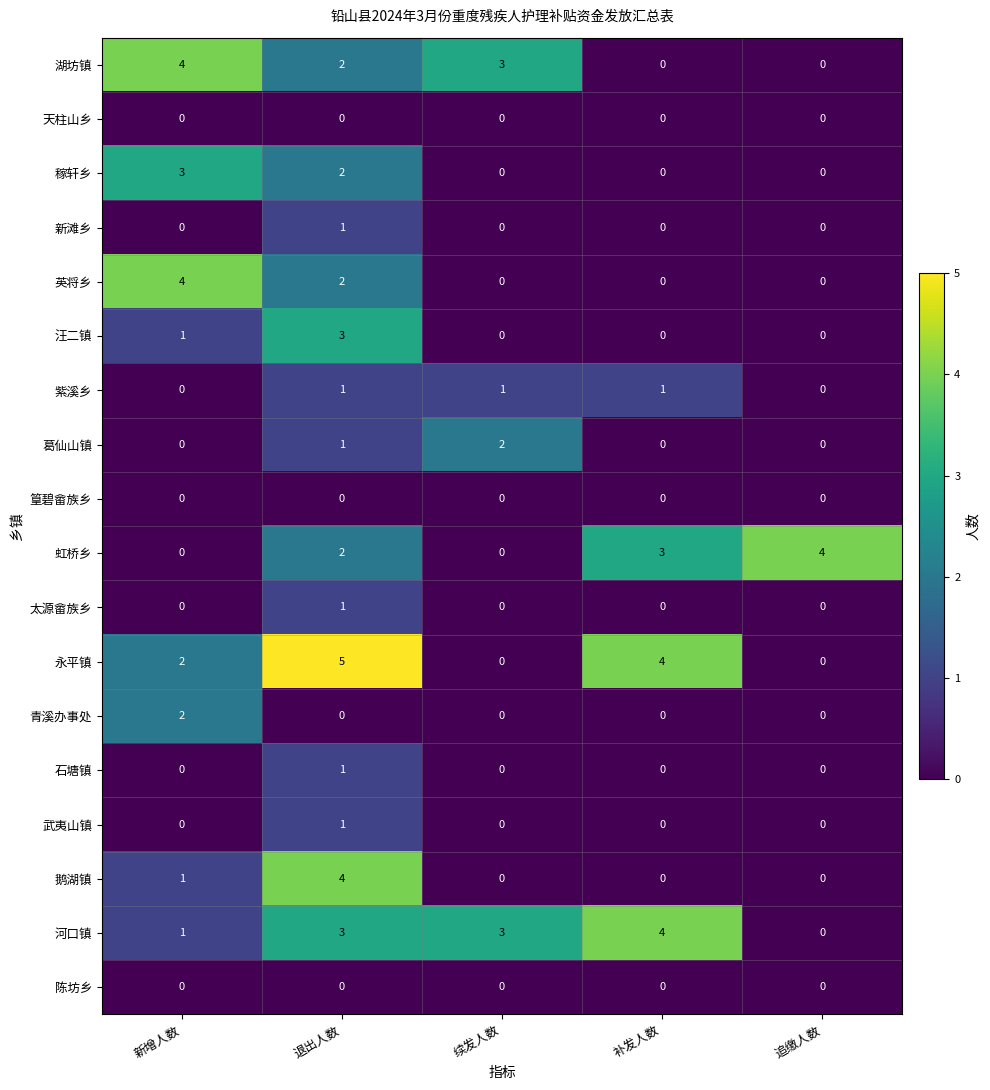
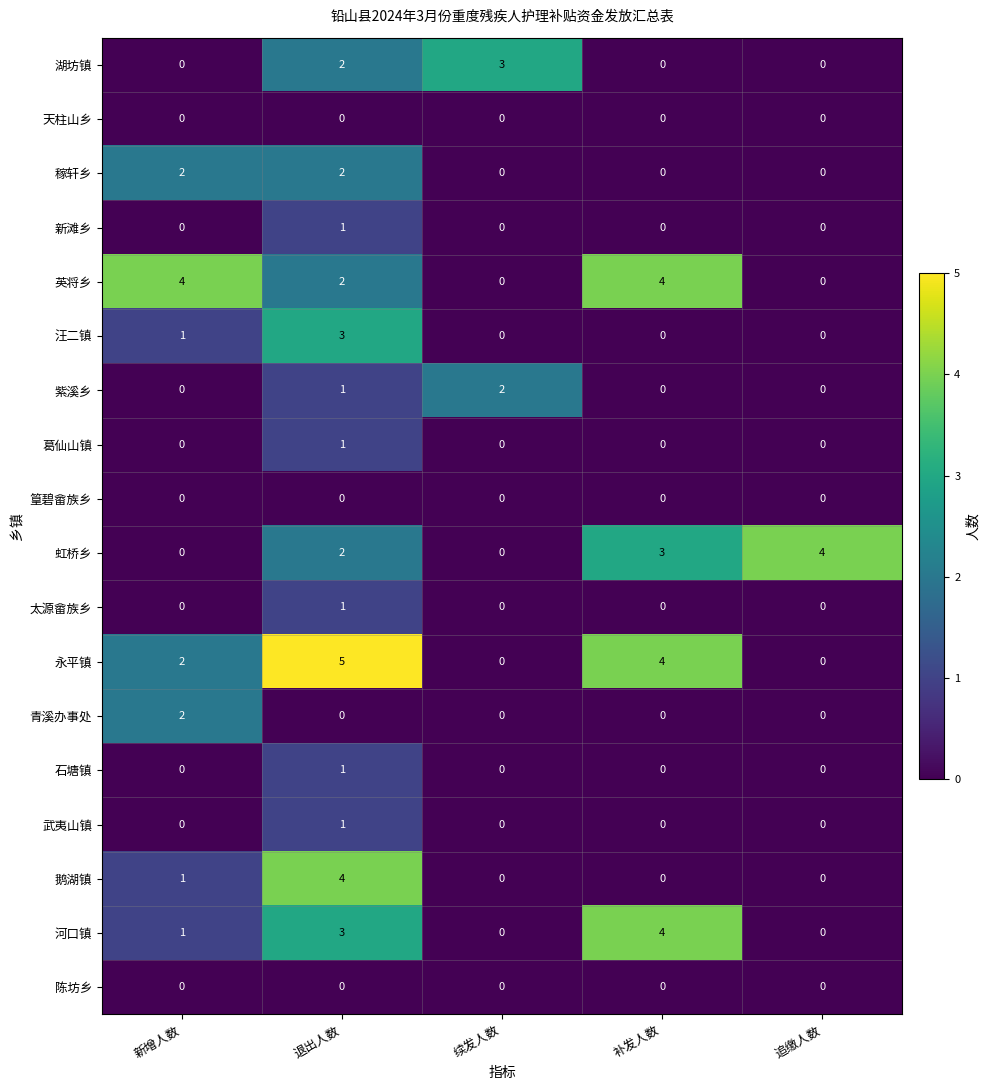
  {
    "湖坊镇": {
-     "新增人数": 4,
+     "新增人数": 0,
      "退出人数": 2,
      "续发人数": 3,
      "补发人数": 0,
      "追缴人数": 0
    },
    "天柱山乡": {
      "新增人数": 0,
      "退出人数": 0,
      "续发人数": 0,
      "补发人数": 0,
      "追缴人数": 0
    },
    "稼轩乡": {
-     "新增人数": 3,
+     "新增人数": 2,
      "退出人数": 2,
      "续发人数": 0,
      "补发人数": 0,
      "追缴人数": 0
    },
    "新滩乡": {
      "新增人数": 0,
      "退出人数": 1,
      "续发人数": 0,
      "补发人数": 0,
      "追缴人数": 0
    },
    "英将乡": {
      "新增人数": 4,
      "退出人数": 2,
      "续发人数": 0,
-     "补发人数": 0,
+     "补发人数": 4,
      "追缴人数": 0
    },
    "汪二镇": {
      "新增人数": 1,
      "退出人数": 3,
      "续发人数": 0,
      "补发人数": 0,
      "追缴人数": 0
    },
    "紫溪乡": {
      "新增人数": 0,
      "退出人数": 1,
-     "续发人数": 1,
-     "补发人数": 1,
+     "续发人数": 2,
+     "补发人数": 0,
      "追缴人数": 0
    },
    "葛仙山镇": {
      "新增人数": 0,
      "退出人数": 1,
-     "续发人数": 2,
+     "续发人数": 0,
      "补发人数": 0,
      "追缴人数": 0
    },
    "篁碧畲族乡": {
      "新增人数": 0,
      "退出人数": 0,
      "续发人数": 0,
      "补发人数": 0,
      "追缴人数": 0
    },
    "虹桥乡": {
      "新增人数": 0,
      "退出人数": 2,
      "续发人数": 0,
      "补发人数": 3,
      "追缴人数": 4
    },
    "太源畲族乡": {
      "新增人数": 0,
      "退出人数": 1,
      "续发人数": 0,
      "补发人数": 0,
      "追缴人数": 0
    },
    "永平镇": {
      "新增人数": 2,
      "退出人数": 5,
      "续发人数": 0,
      "补发人数": 4,
      "追缴人数": 0
    },
    "青溪办事处": {
      "新增人数": 2,
      "退出人数": 0,
      "续发人数": 0,
      "补发人数": 0,
      "追缴人数": 0
    },
    "石塘镇": {
      "新增人数": 0,
      "退出人数": 1,
      "续发人数": 0,
      "补发人数": 0,
      "追缴人数": 0
    },
    "武夷山镇": {
      "新增人数": 0,
      "退出人数": 1,
      "续发人数": 0,
      "补发人数": 0,
      "追缴人数": 0
    },
    "鹅湖镇": {
      "新增人数": 1,
      "退出人数": 4,
      "续发人数": 0,
      "补发人数": 0,
      "追缴人数": 0
    },
    "河口镇": {
      "新增人数": 1,
      "退出人数": 3,
-     "续发人数": 3,
+     "续发人数": 0,
      "补发人数": 4,
      "追缴人数": 0
    },
    "陈坊乡": {
      "新增人数": 0,
      "退出人数": 0,
      "续发人数": 0,
      "补发人数": 0,
      "追缴人数": 0
    }
  }
